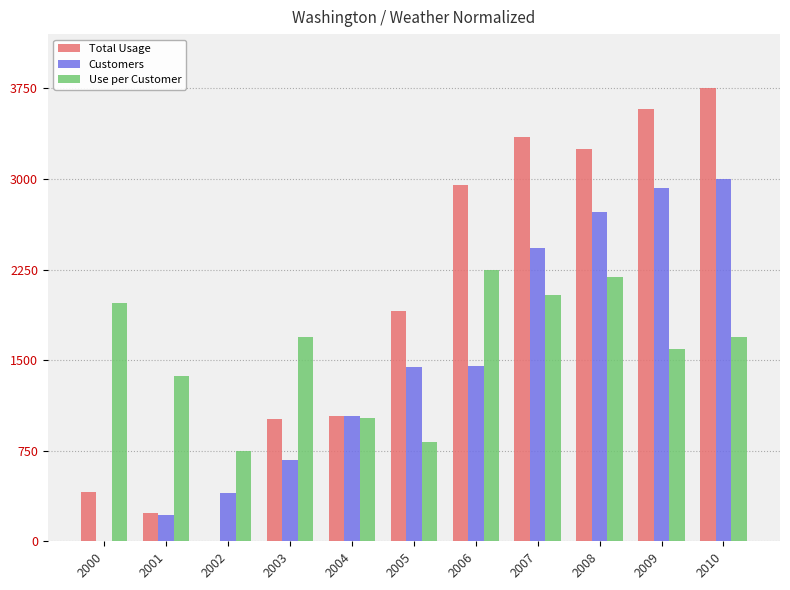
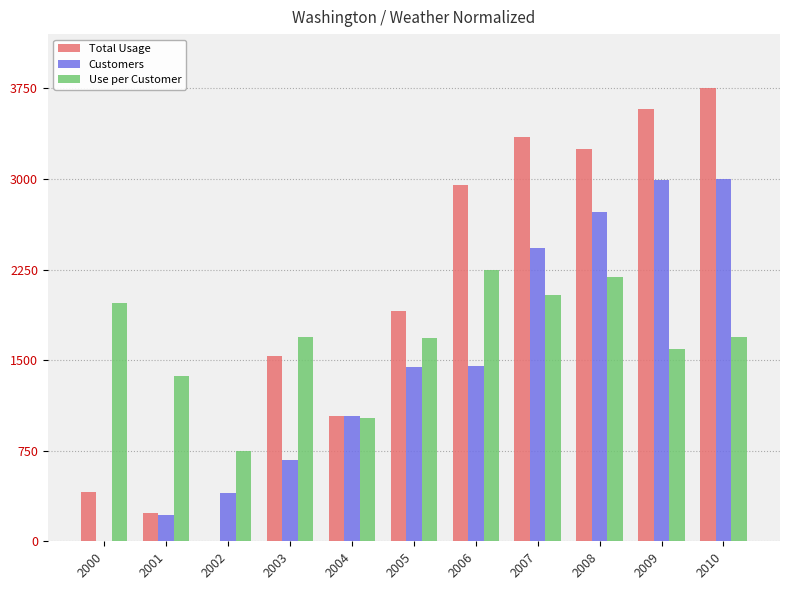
  {
    "Total Usage": {
      "2000": 410,
      "2001": 240,
      "2002": 0,
-     "2003": 1010,
+     "2003": 1530,
      "2004": 1040,
      "2005": 1910,
      "2006": 2950,
      "2007": 3350,
      "2008": 3250,
      "2009": 3580,
      "2010": 3750
    },
    "Customers": {
      "2000": 0,
      "2001": 220,
      "2002": 400,
      "2003": 680,
      "2004": 1040,
      "2005": 1440,
      "2006": 1450,
      "2007": 2430,
      "2008": 2730,
-     "2009": 2930,
+     "2009": 2990,
      "2010": 3000
    },
    "Use per Customer": {
      "2000": 1970,
      "2001": 1370,
      "2002": 750,
      "2003": 1700,
      "2004": 1020,
-     "2005": 820,
+     "2005": 1680,
      "2006": 2250,
      "2007": 2040,
      "2008": 2190,
      "2009": 1590,
      "2010": 1700
    }
  }
